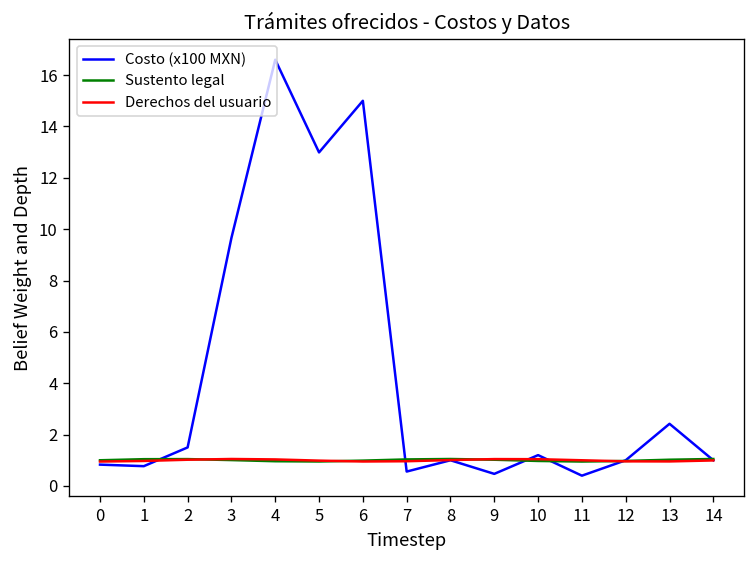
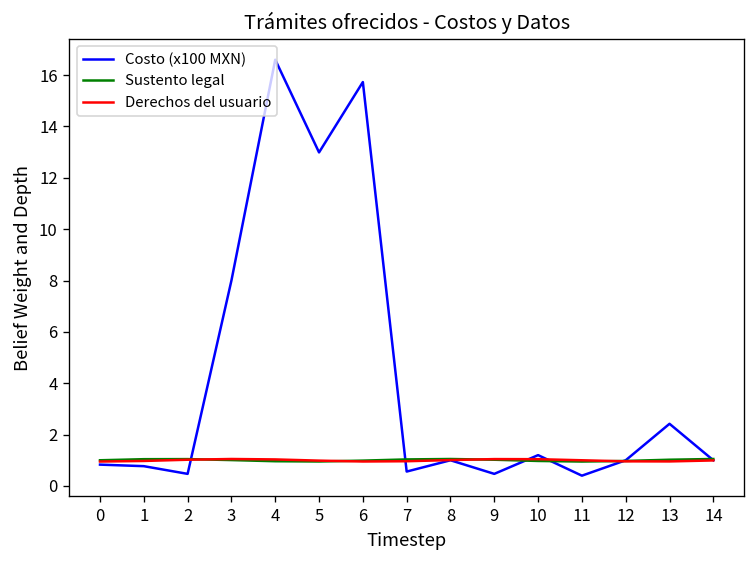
  {
    "Costo (x100 MXN)": {
      "0": 0.8,
      "1": 0.8,
-     "2": 1.5,
-     "3": 9.7,
+     "2": 0.5,
+     "3": 8.0,
      "5": 13.0,
-     "6": 15.0,
+     "6": 15.7,
      "7": 0.6,
      "9": 0.5,
      "10": 1.2,
      "11": 0.4,
      "13": 2.4
    }
  }
